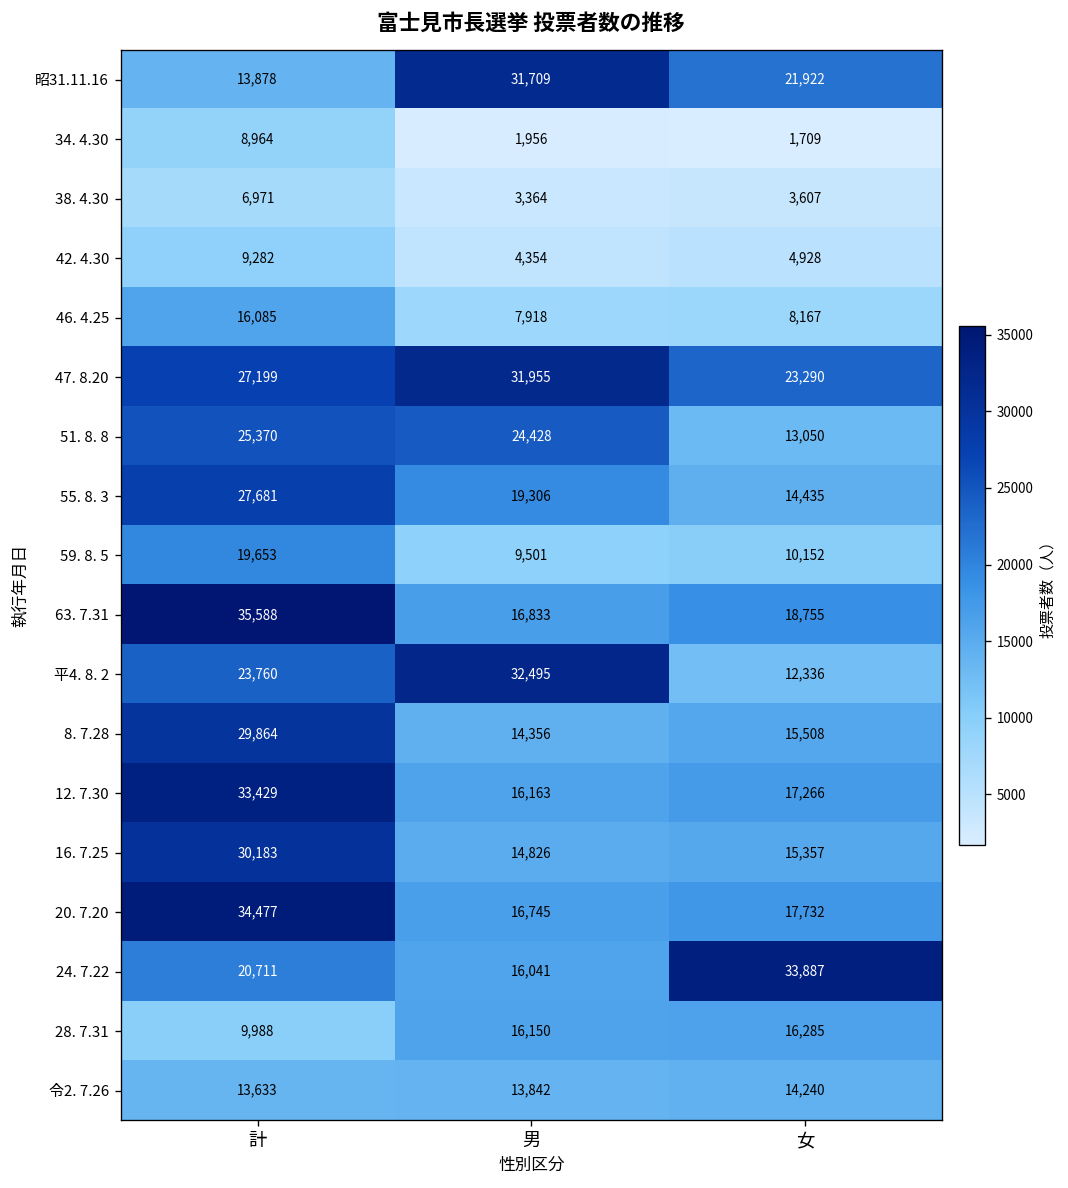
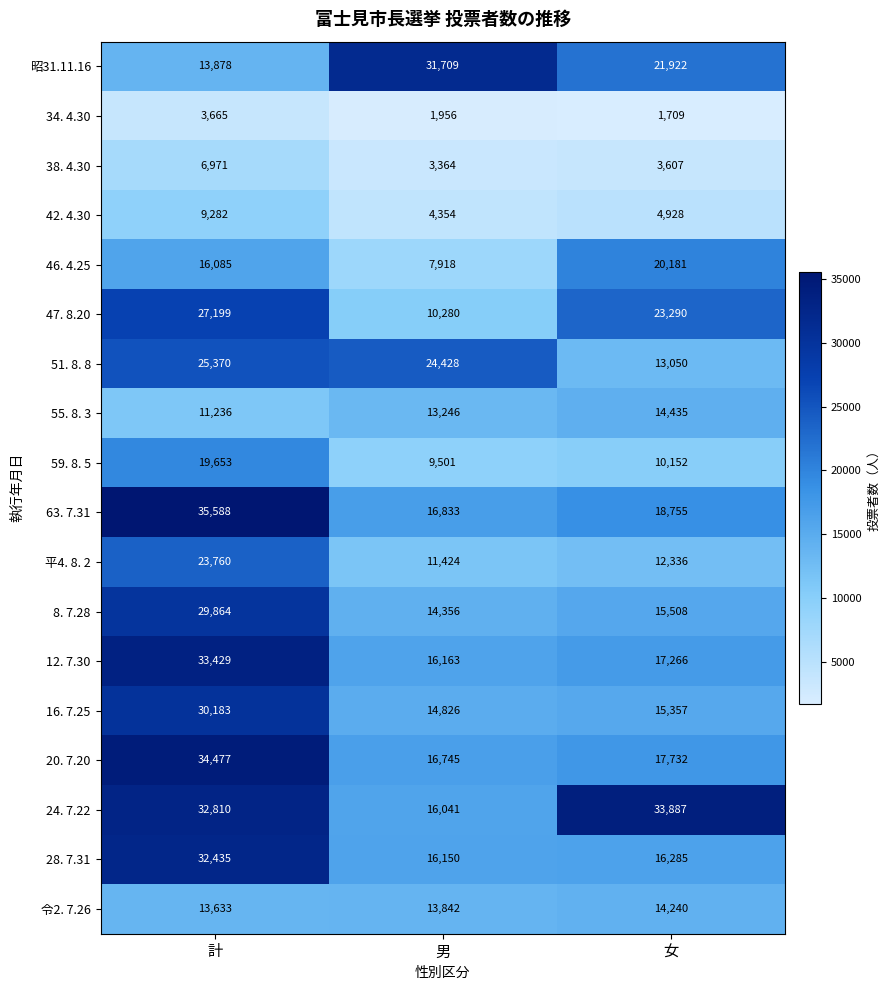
  {
    "昭31.11.16": {
      "計": "13,878",
      "男": "31,709",
      "女": "21,922"
    },
    "34. 4.30": {
-     "計": "8,964",
+     "計": "3,665",
      "男": "1,956",
      "女": "1,709"
    },
    "38. 4.30": {
      "計": "6,971",
      "男": "3,364",
      "女": "3,607"
    },
    "42. 4.30": {
      "計": "9,282",
      "男": "4,354",
      "女": "4,928"
    },
    "46. 4.25": {
      "計": "16,085",
      "男": "7,918",
-     "女": "8,167"
+     "女": "20,181"
    },
    "47. 8.20": {
      "計": "27,199",
-     "男": "31,955",
+     "男": "10,280",
      "女": "23,290"
    },
    "51. 8. 8": {
      "計": "25,370",
      "男": "24,428",
      "女": "13,050"
    },
    "55. 8. 3": {
-     "計": "27,681",
-     "男": "19,306",
+     "計": "11,236",
+     "男": "13,246",
      "女": "14,435"
    },
    "59. 8. 5": {
      "計": "19,653",
      "男": "9,501",
      "女": "10,152"
    },
    "63. 7.31": {
      "計": "35,588",
      "男": "16,833",
      "女": "18,755"
    },
    "平4. 8. 2": {
      "計": "23,760",
-     "男": "32,495",
+     "男": "11,424",
      "女": "12,336"
    },
    "8. 7.28": {
      "計": "29,864",
      "男": "14,356",
      "女": "15,508"
    },
    "12. 7.30": {
      "計": "33,429",
      "男": "16,163",
      "女": "17,266"
    },
    "16. 7.25": {
      "計": "30,183",
      "男": "14,826",
      "女": "15,357"
    },
    "20. 7.20": {
      "計": "34,477",
      "男": "16,745",
      "女": "17,732"
    },
    "24. 7.22": {
-     "計": "20,711",
+     "計": "32,810",
      "男": "16,041",
      "女": "33,887"
    },
    "28. 7.31": {
-     "計": "9,988",
+     "計": "32,435",
      "男": "16,150",
      "女": "16,285"
    },
    "令2. 7.26": {
      "計": "13,633",
      "男": "13,842",
      "女": "14,240"
    }
  }
